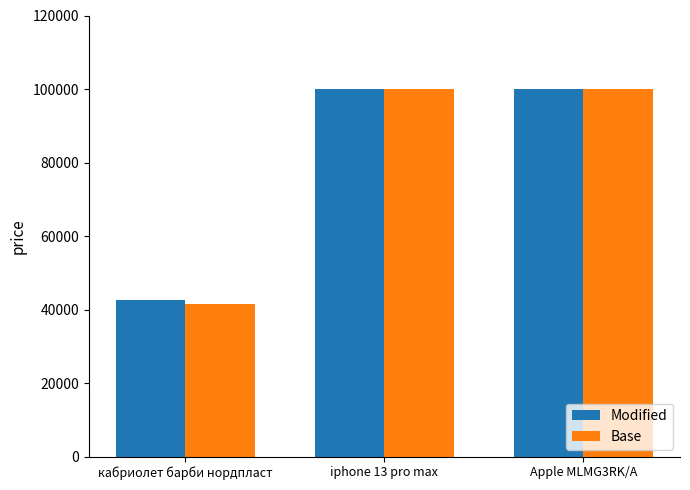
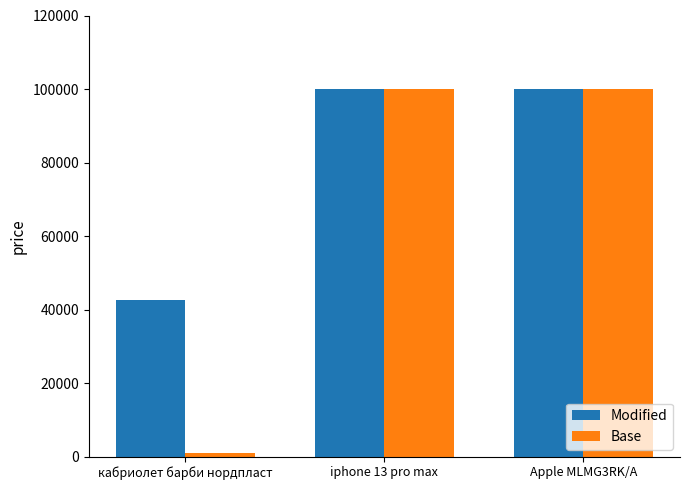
  {
    "Modified": {
      "кабриолет барби нордпласт": 43000,
      "iphone 13 pro max": 100000,
      "Apple MLMG3RK/A": 100000
    },
    "Base": {
-     "кабриолет барби нордпласт": 42000,
+     "кабриолет барби нордпласт": 1000,
      "iphone 13 pro max": 100000,
      "Apple MLMG3RK/A": 100000
    }
  }
